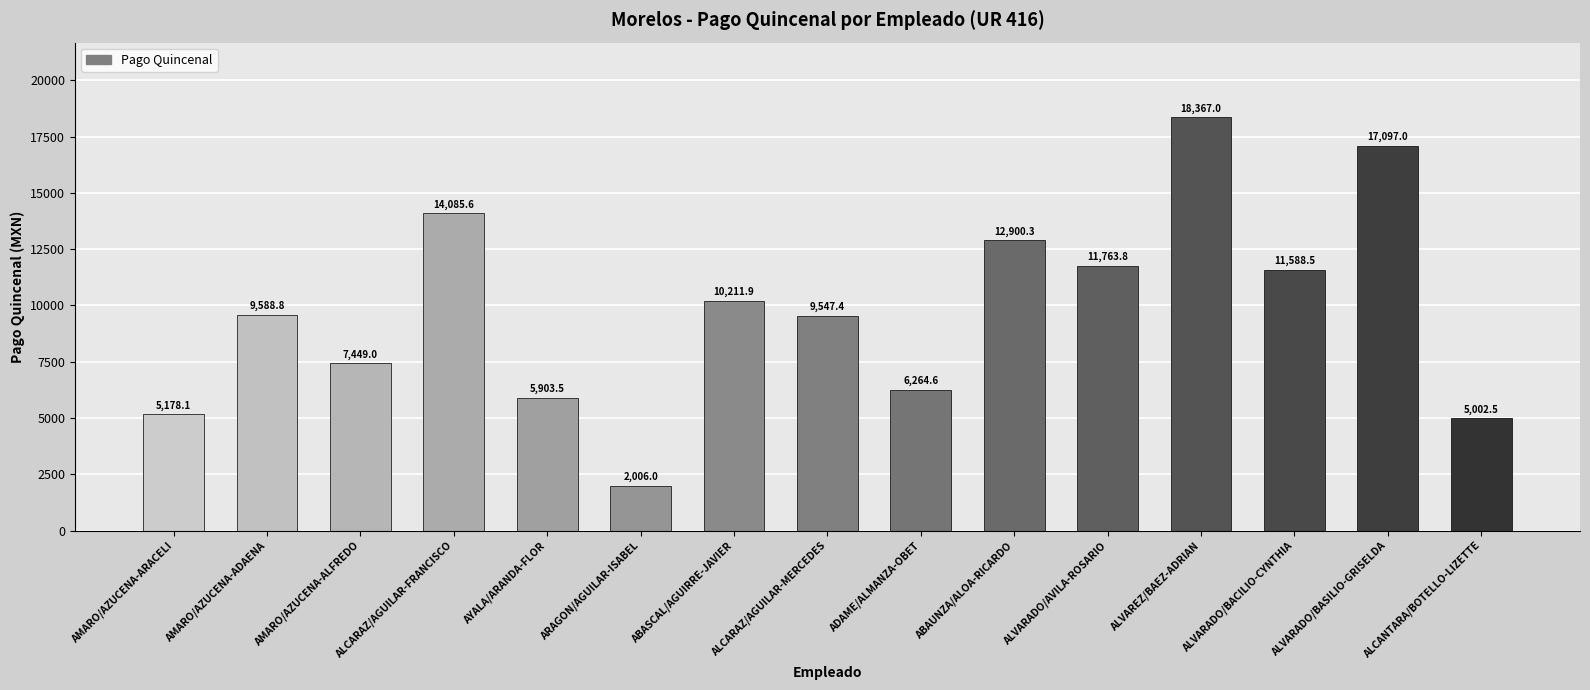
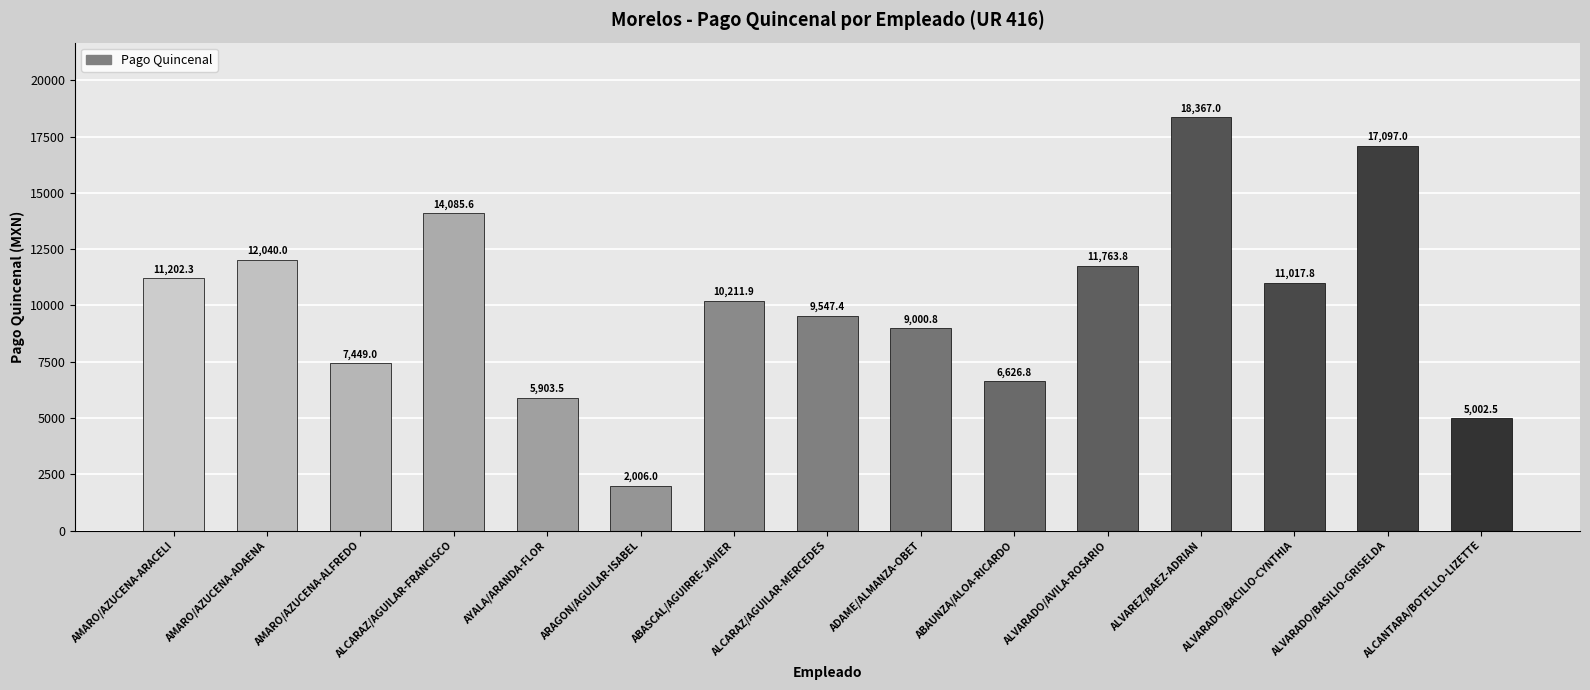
  {
-   "AMARO/AZUCENA-ARACELI": "5,178.1",
-   "AMARO/AZUCENA-ADAENA": "9,588.8",
+   "AMARO/AZUCENA-ARACELI": "11,202.3",
+   "AMARO/AZUCENA-ADAENA": "12,040.0",
    "AMARO/AZUCENA-ALFREDO": "7,449.0",
    "ALCARAZ/AGUILAR-FRANCISCO": "14,085.6",
    "AYALA/ARANDA-FLOR": "5,903.5",
    "ARAGON/AGUILAR-ISABEL": "2,006.0",
    "ABASCAL/AGUIRRE-JAVIER": "10,211.9",
    "ALCARAZ/AGUILAR-MERCEDES": "9,547.4",
-   "ADAME/ALMANZA-OBET": "6,264.6",
-   "ABAUNZA/ALOA-RICARDO": "12,900.3",
+   "ADAME/ALMANZA-OBET": "9,000.8",
+   "ABAUNZA/ALOA-RICARDO": "6,626.8",
    "ALVARADO/AVILA-ROSARIO": "11,763.8",
    "ALVAREZ/BAEZ-ADRIAN": "18,367.0",
-   "ALVARADO/BACILIO-CYNTHIA": "11,588.5",
+   "ALVARADO/BACILIO-CYNTHIA": "11,017.8",
    "ALVARADO/BASILIO-GRISELDA": "17,097.0",
    "ALCANTARA/BOTELLO-LIZETTE": "5,002.5"
  }
